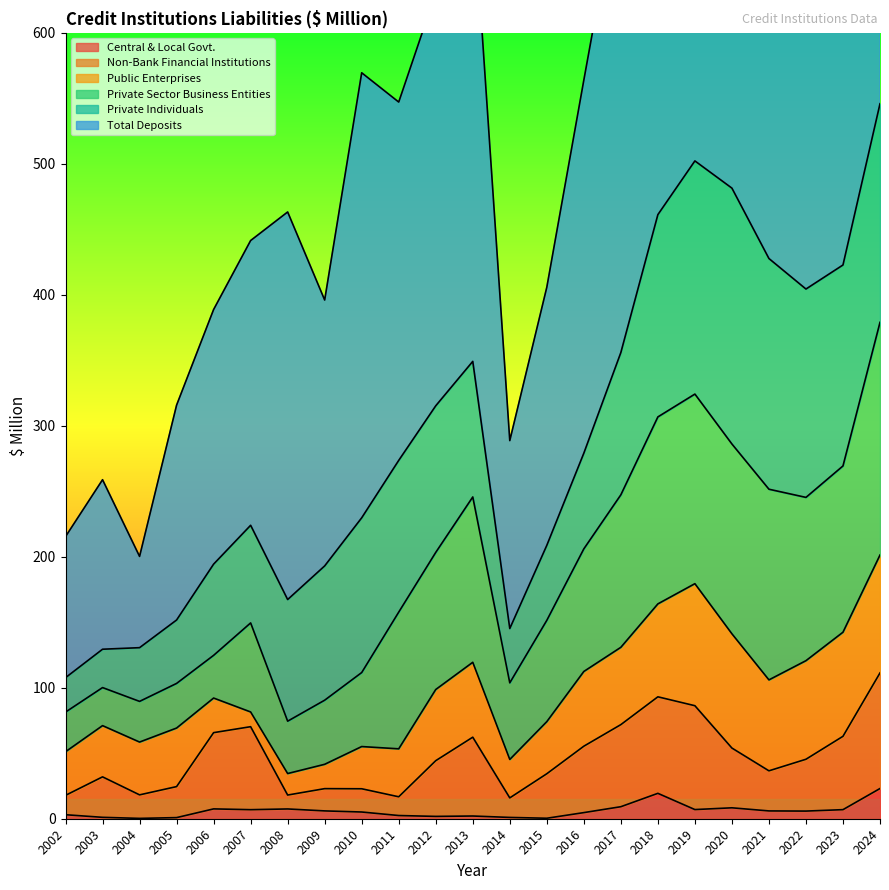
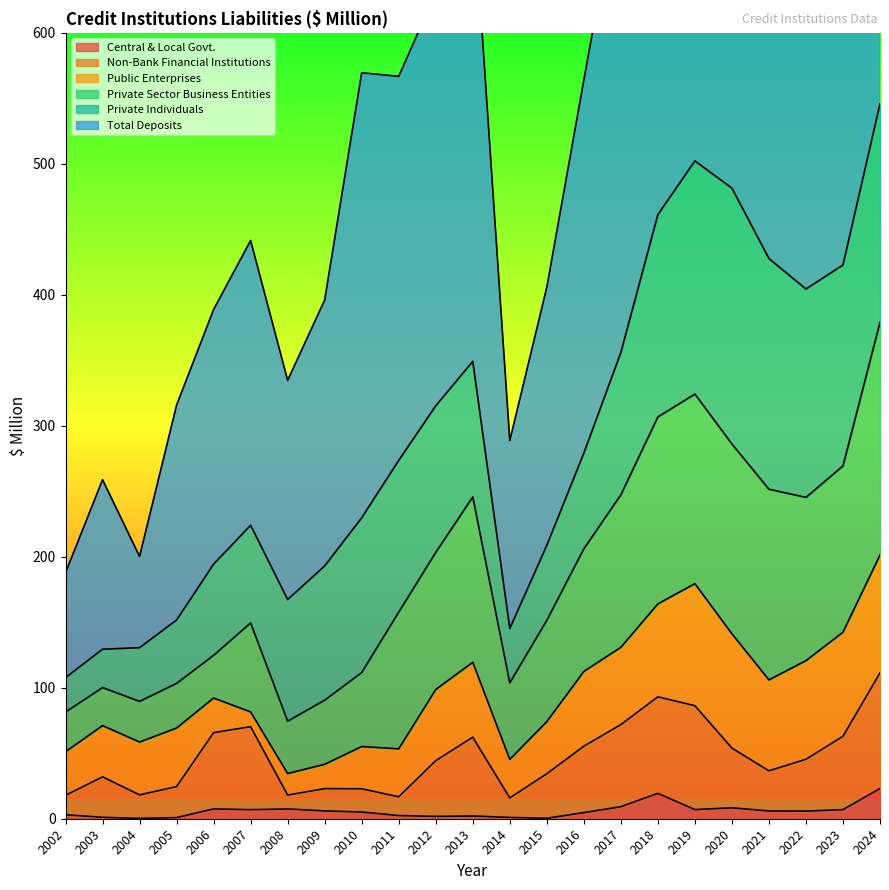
  {
    "Total Deposits": {
-     "2002": 108,
+     "2002": 80,
      "2003": 129,
      "2004": 70,
      "2005": 164,
      "2006": 194,
      "2007": 217,
-     "2008": 296,
+     "2008": 167,
      "2009": 203,
      "2010": 340,
-     "2011": 274,
+     "2011": 293,
      "2014": 143,
      "2015": 197,
      "2016": 285
    }
  }
